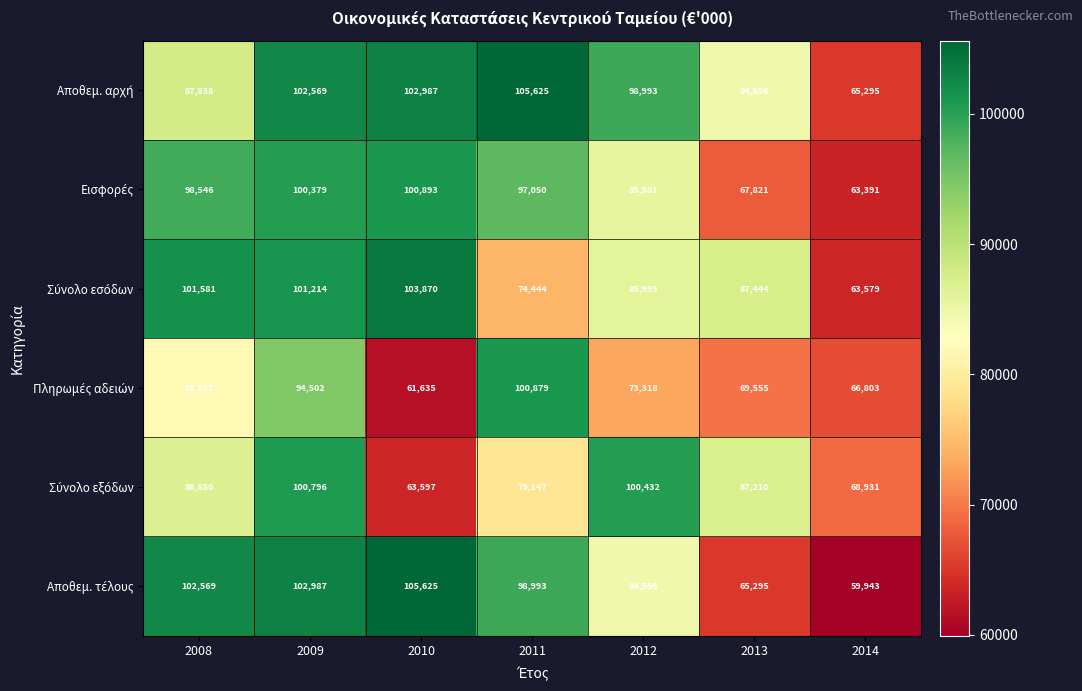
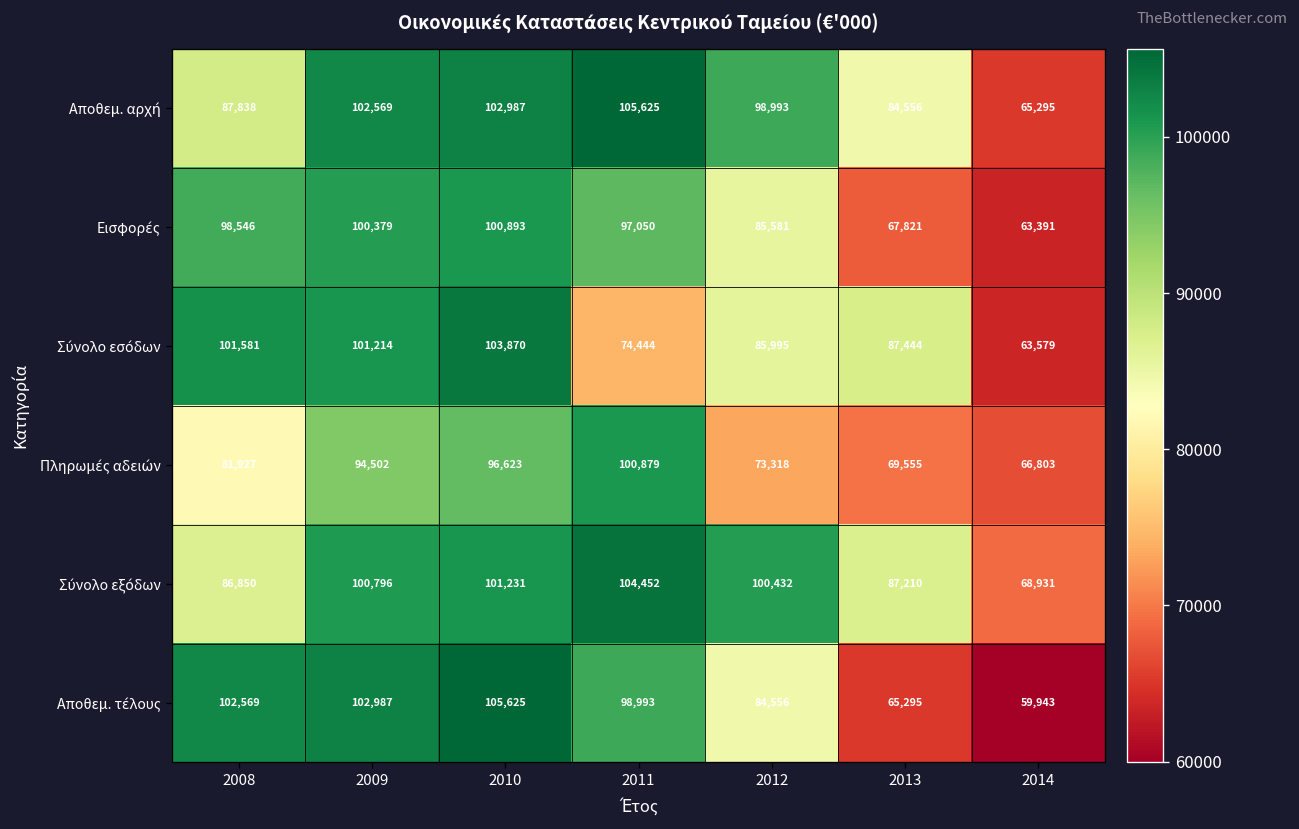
  {
    "Αποθεμ. αρχή": {
      "2008": "87,838",
      "2009": "102,569",
      "2010": "102,987",
      "2011": "105,625",
      "2012": "98,993",
      "2013": "84,556",
      "2014": "65,295"
    },
    "Εισφορές": {
      "2008": "98,546",
      "2009": "100,379",
      "2010": "100,893",
      "2011": "97,050",
      "2012": "85,581",
      "2013": "67,821",
      "2014": "63,391"
    },
    "Σύνολο εσόδων": {
      "2008": "101,581",
      "2009": "101,214",
      "2010": "103,870",
      "2011": "74,444",
      "2012": "85,995",
      "2013": "87,444",
      "2014": "63,579"
    },
    "Πληρωμές αδειών": {
      "2008": "81,927",
      "2009": "94,502",
-     "2010": "61,635",
+     "2010": "96,623",
      "2011": "100,879",
      "2012": "73,318",
      "2013": "69,555",
      "2014": "66,803"
    },
    "Σύνολο εξόδων": {
      "2008": "86,850",
      "2009": "100,796",
-     "2010": "63,597",
-     "2011": "79,147",
+     "2010": "101,231",
+     "2011": "104,452",
      "2012": "100,432",
      "2013": "87,210",
      "2014": "68,931"
    },
    "Αποθεμ. τέλους": {
      "2008": "102,569",
      "2009": "102,987",
      "2010": "105,625",
      "2011": "98,993",
      "2012": "84,556",
      "2013": "65,295",
      "2014": "59,943"
    }
  }
